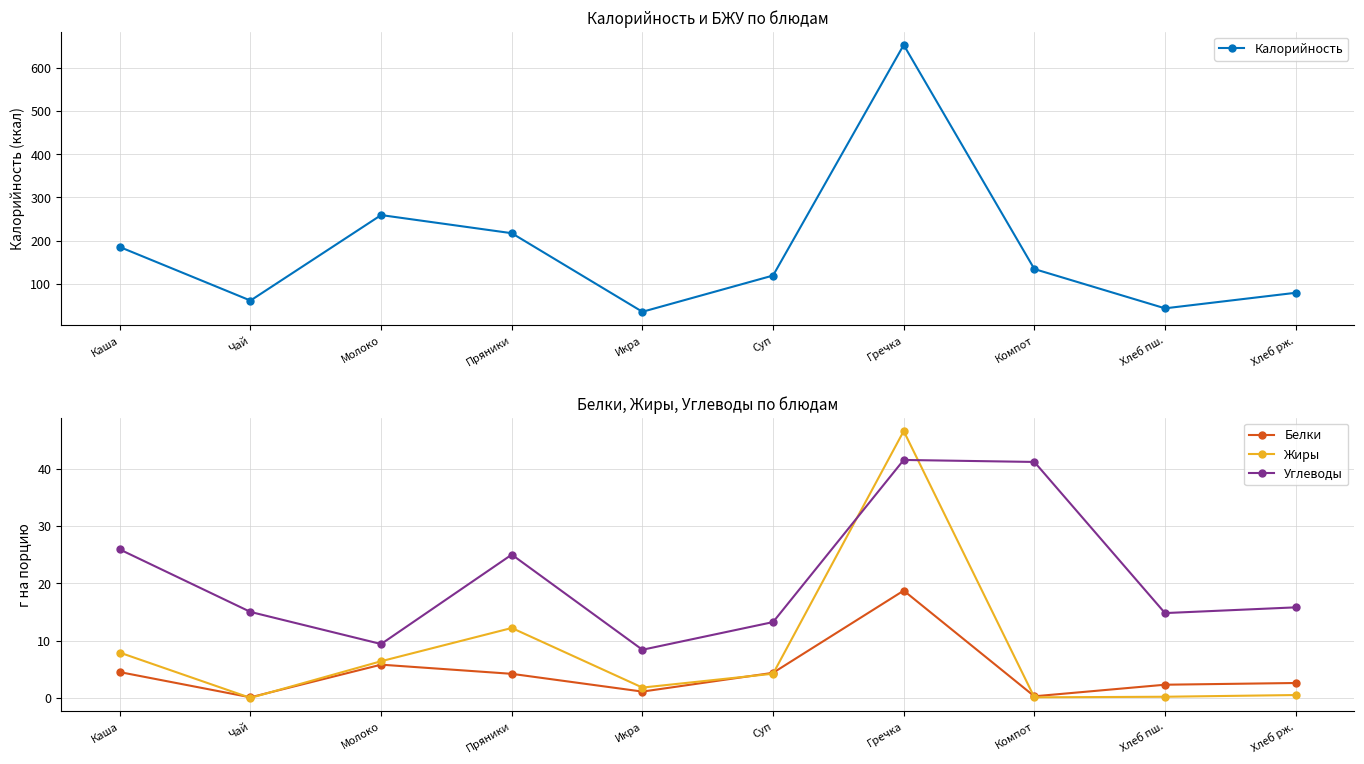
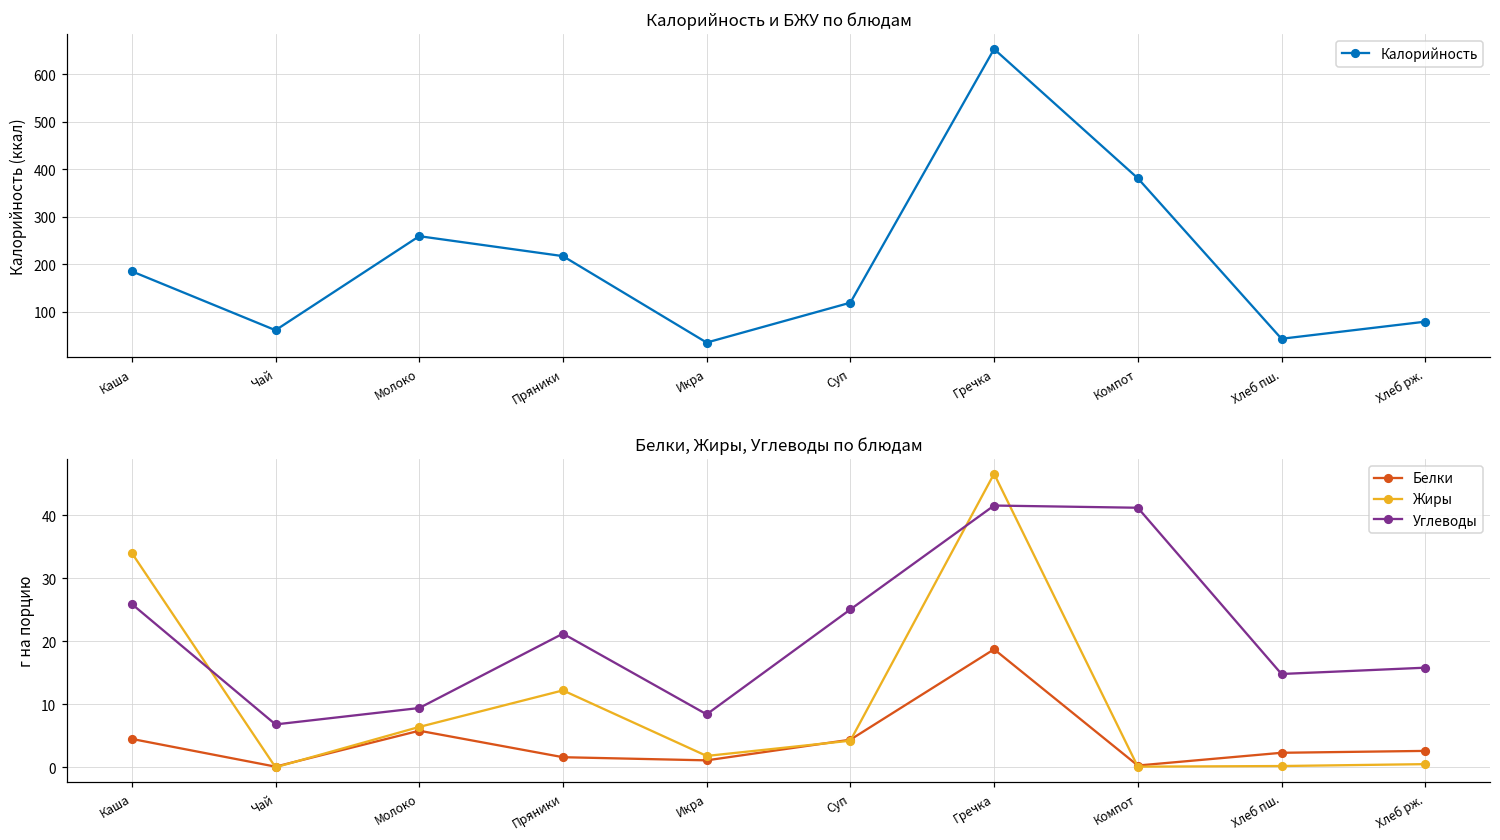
  {
    "Калорийность и БЖУ по блюдам": {
      "Каша": 190,
      "Чай": 60,
      "Молоко": 260,
      "Пряники": 220,
      "Икра": 40,
      "Суп": 120,
      "Гречка": 650,
-     "Компот": 130,
+     "Компот": 380,
      "Хлеб пш.": 40,
      "Хлеб рж.": 80
    },
    "Белки, Жиры, Углеводы по блюдам": {
      "Белки": {
        "Каша": 5,
        "Молоко": 6,
-       "Пряники": 4,
+       "Пряники": 2,
        "Икра": 1,
        "Гречка": 19,
        "Хлеб пш.": 2,
        "Хлеб рж.": 3
      },
      "Жиры": {
-       "Каша": 8,
+       "Каша": 34,
        "Молоко": 6,
        "Пряники": 12,
        "Икра": 2,
        "Гречка": 47,
        "Хлеб пш.": 0,
        "Хлеб рж.": 1
      },
      "Углеводы": {
        "Каша": 26,
-       "Чай": 15,
+       "Чай": 7,
        "Молоко": 9,
-       "Пряники": 25,
+       "Пряники": 21,
        "Икра": 8,
-       "Суп": 13,
+       "Суп": 25,
        "Гречка": 42,
        "Компот": 41,
        "Хлеб пш.": 15,
        "Хлеб рж.": 16
      }
    }
  }
